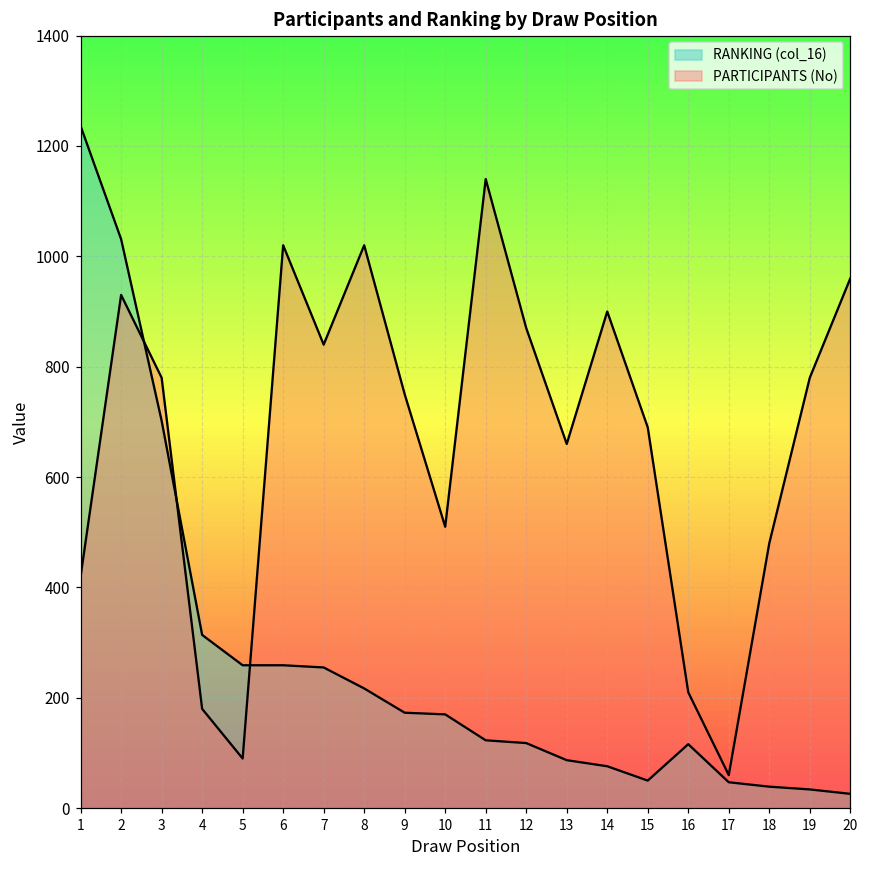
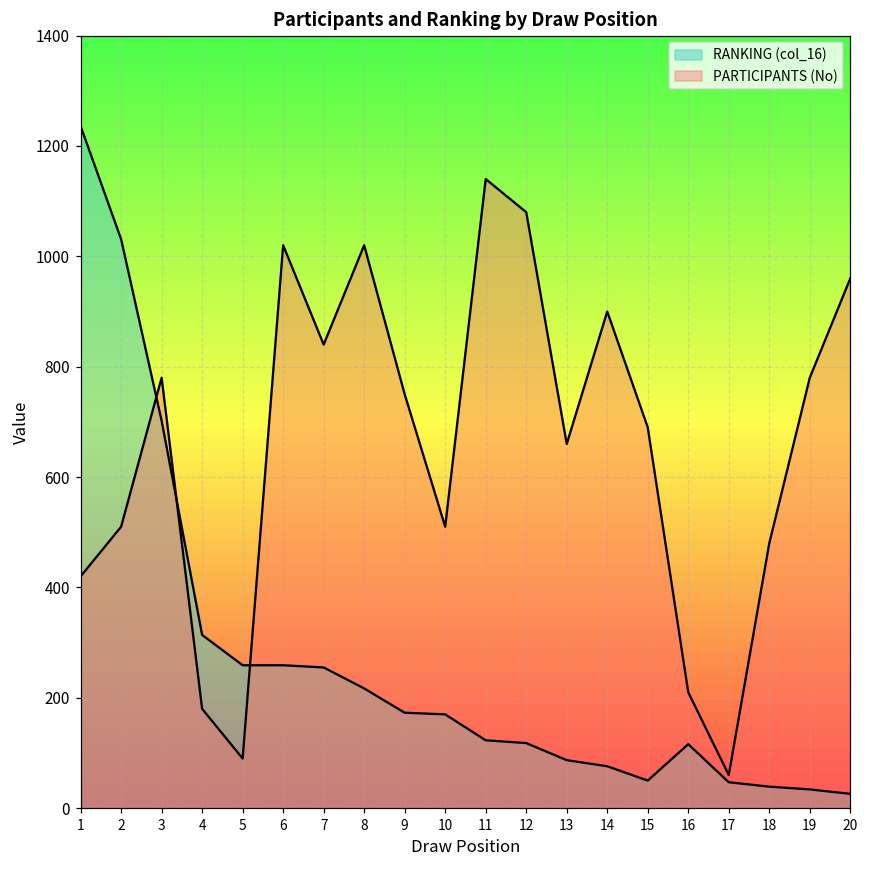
  {
    "RANKING (col_16)": {
      "1": 1240,
      "2": 1030,
      "3": 700,
      "4": 310,
      "5": 260,
      "6": 260,
      "7": 260,
      "8": 220,
      "9": 170,
      "10": 170,
      "11": 120,
      "12": 120,
      "13": 90,
      "14": 80,
      "15": 50,
      "16": 120,
      "17": 50,
      "18": 40,
      "19": 30,
      "20": 30
    },
    "PARTICIPANTS (No)": {
      "1": 420,
-     "2": 930,
+     "2": 510,
      "3": 780,
      "4": 180,
      "5": 90,
      "6": 1020,
      "7": 840,
      "8": 1020,
      "9": 750,
      "10": 510,
      "11": 1140,
-     "12": 870,
+     "12": 1080,
      "13": 660,
      "14": 900,
      "15": 690,
      "16": 210,
      "17": 60,
      "18": 480,
      "19": 780,
      "20": 960
    }
  }
